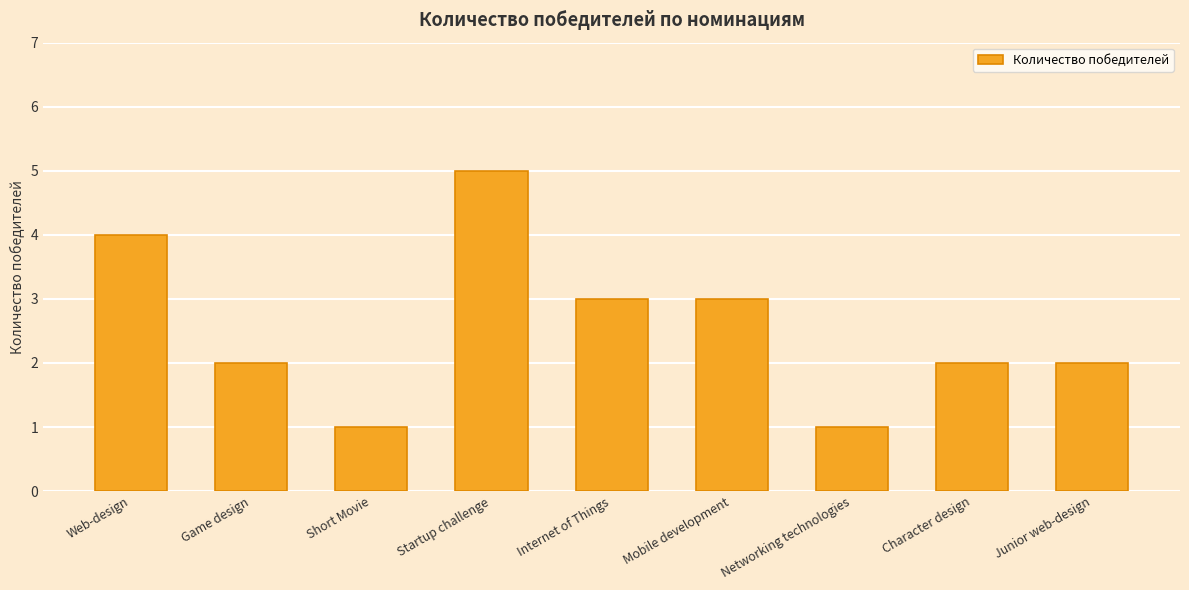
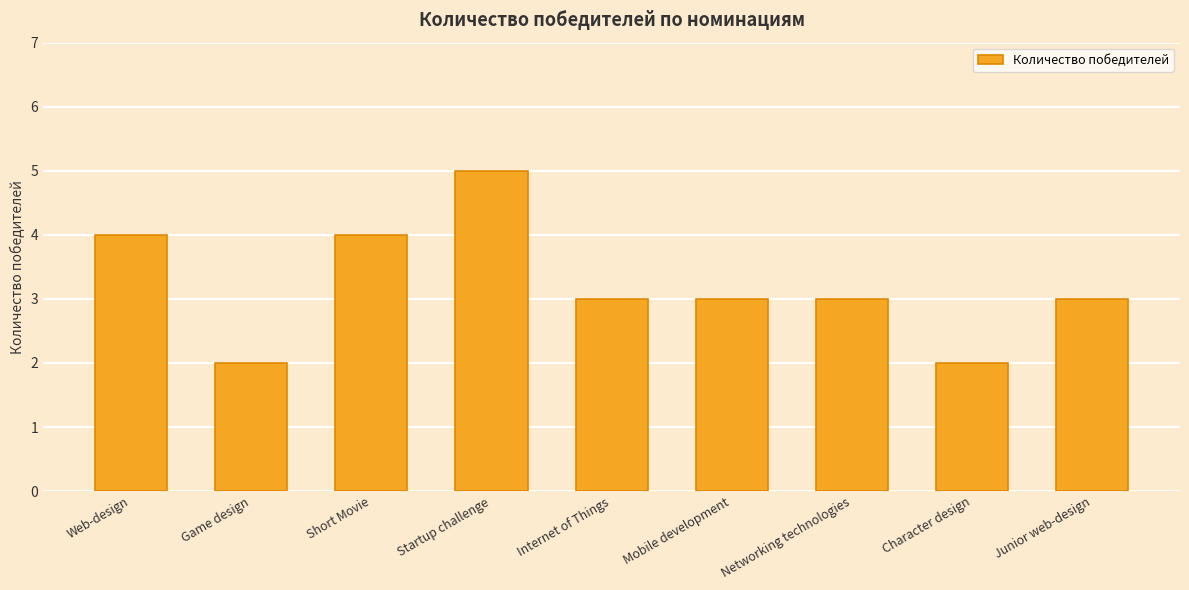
  {
    "Web-design": 4,
    "Game design": 2,
-   "Short Movie": 1,
+   "Short Movie": 4,
    "Startup challenge": 5,
    "Internet of Things": 3,
    "Mobile development": 3,
-   "Networking technologies": 1,
+   "Networking technologies": 3,
    "Character design": 2,
-   "Junior web-design": 2
+   "Junior web-design": 3
  }
